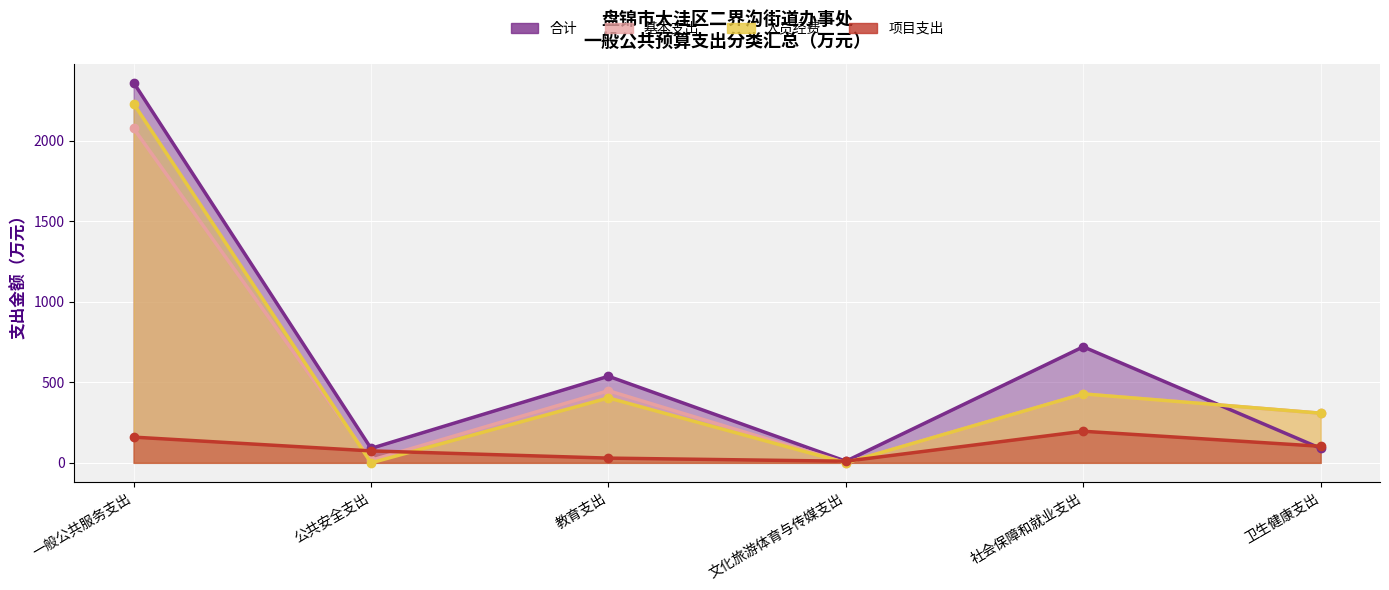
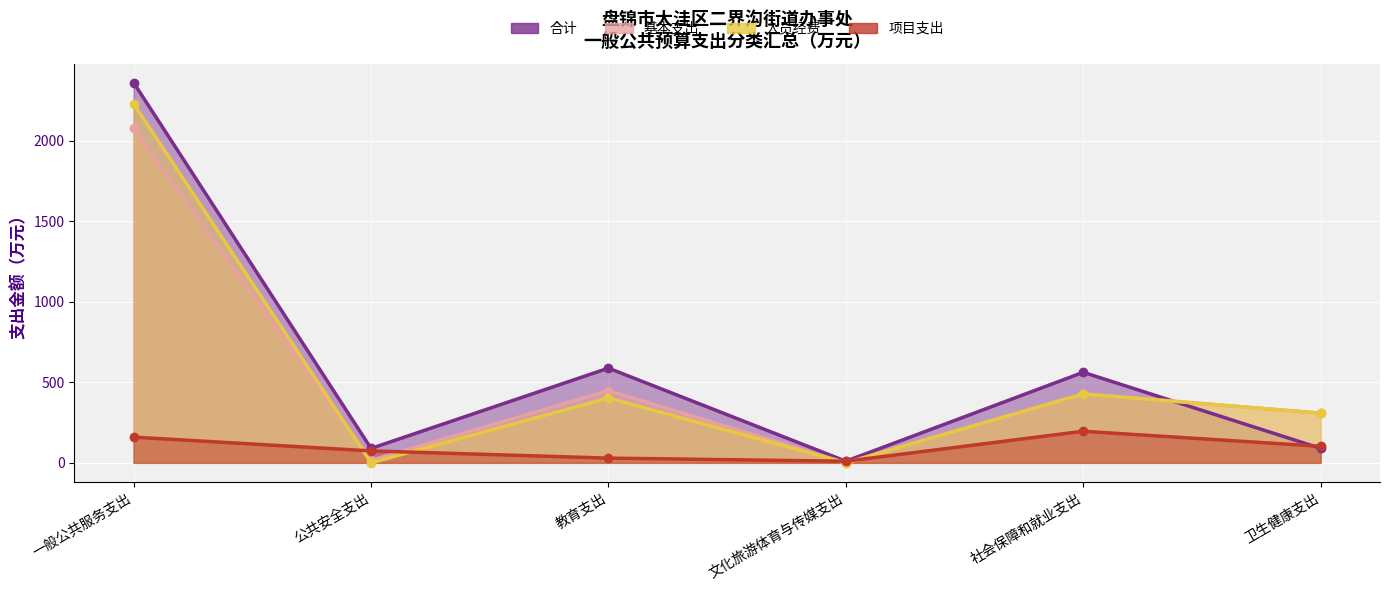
  {
    "合计": {
      "一般公共服务支出": 2360,
-     "教育支出": 540,
-     "社会保障和就业支出": 720
+     "教育支出": 590,
+     "社会保障和就业支出": 560
    },
    "基本支出": {
      "一般公共服务支出": 2080,
      "教育支出": 450
    },
    "人员经费": {
      "一般公共服务支出": 2230,
      "教育支出": 400
    },
    "项目支出": {
      "一般公共服务支出": 160,
      "教育支出": 30,
      "社会保障和就业支出": 200
    }
  }
